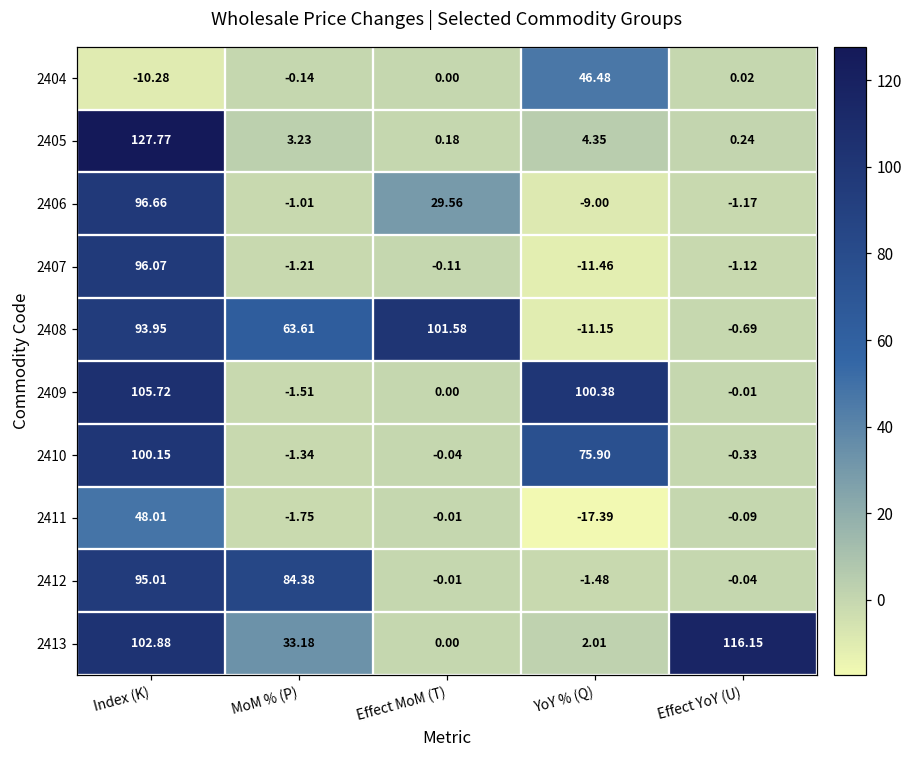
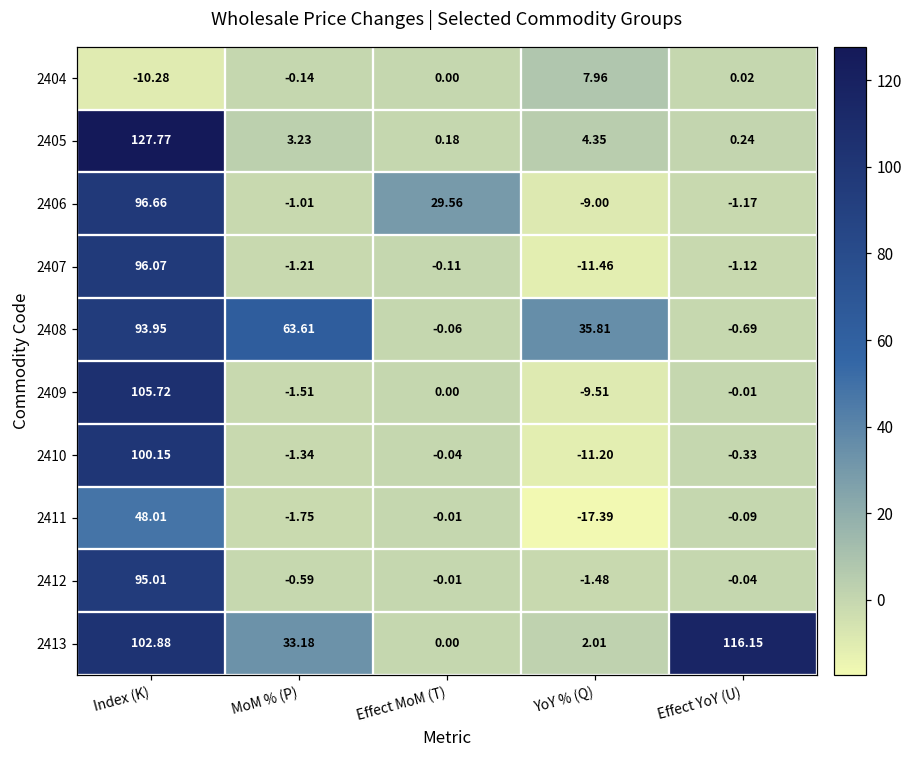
  {
    "2404": {
      "Index (K)": -10.28,
      "MoM % (P)": -0.14,
      "Effect MoM (T)": 0.00,
-     "YoY % (Q)": 46.48,
+     "YoY % (Q)": 7.96,
      "Effect YoY (U)": 0.02
    },
    "2405": {
      "Index (K)": 127.77,
      "MoM % (P)": 3.23,
      "Effect MoM (T)": 0.18,
      "YoY % (Q)": 4.35,
      "Effect YoY (U)": 0.24
    },
    "2406": {
      "Index (K)": 96.66,
      "MoM % (P)": -1.01,
      "Effect MoM (T)": 29.56,
      "YoY % (Q)": -9.00,
      "Effect YoY (U)": -1.17
    },
    "2407": {
      "Index (K)": 96.07,
      "MoM % (P)": -1.21,
      "Effect MoM (T)": -0.11,
      "YoY % (Q)": -11.46,
      "Effect YoY (U)": -1.12
    },
    "2408": {
      "Index (K)": 93.95,
      "MoM % (P)": 63.61,
-     "Effect MoM (T)": 101.58,
-     "YoY % (Q)": -11.15,
+     "Effect MoM (T)": -0.06,
+     "YoY % (Q)": 35.81,
      "Effect YoY (U)": -0.69
    },
    "2409": {
      "Index (K)": 105.72,
      "MoM % (P)": -1.51,
      "Effect MoM (T)": 0.00,
-     "YoY % (Q)": 100.38,
+     "YoY % (Q)": -9.51,
      "Effect YoY (U)": -0.01
    },
    "2410": {
      "Index (K)": 100.15,
      "MoM % (P)": -1.34,
      "Effect MoM (T)": -0.04,
-     "YoY % (Q)": 75.90,
+     "YoY % (Q)": -11.20,
      "Effect YoY (U)": -0.33
    },
    "2411": {
      "Index (K)": 48.01,
      "MoM % (P)": -1.75,
      "Effect MoM (T)": -0.01,
      "YoY % (Q)": -17.39,
      "Effect YoY (U)": -0.09
    },
    "2412": {
      "Index (K)": 95.01,
-     "MoM % (P)": 84.38,
+     "MoM % (P)": -0.59,
      "Effect MoM (T)": -0.01,
      "YoY % (Q)": -1.48,
      "Effect YoY (U)": -0.04
    },
    "2413": {
      "Index (K)": 102.88,
      "MoM % (P)": 33.18,
      "Effect MoM (T)": 0.00,
      "YoY % (Q)": 2.01,
      "Effect YoY (U)": 116.15
    }
  }
